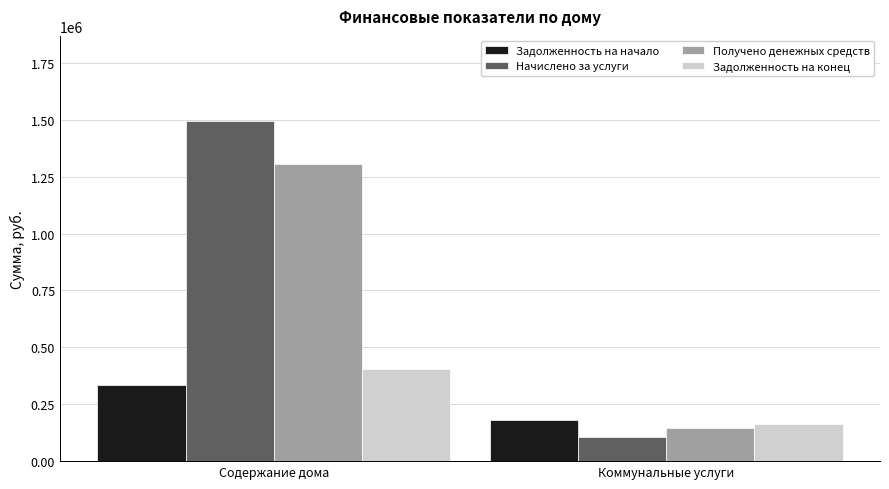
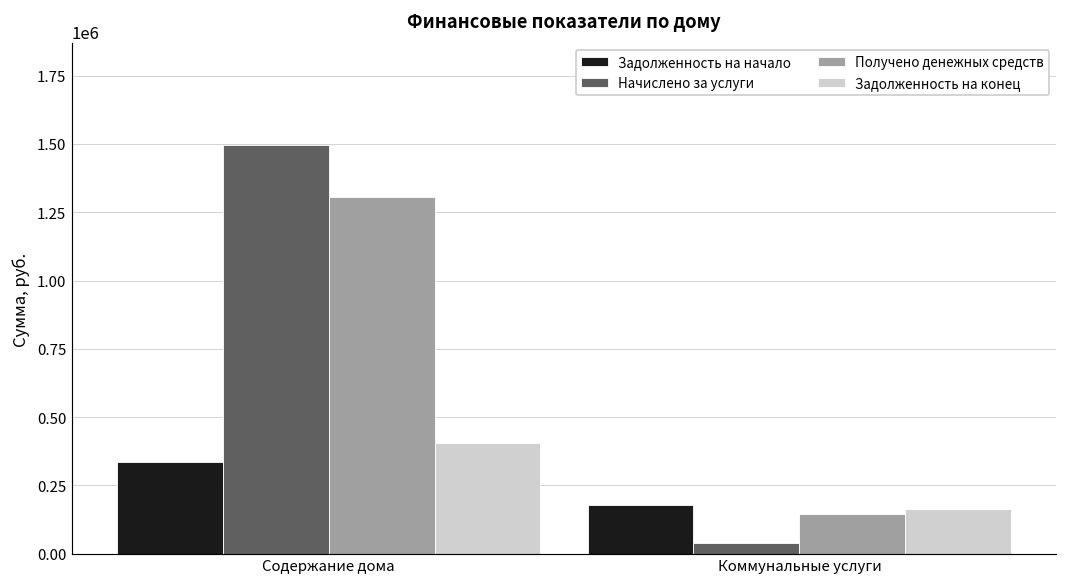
  {
    "Задолженность на начало": {
      "Содержание дома": 340000,
      "Коммунальные услуги": 180000
    },
    "Начислено за услуги": {
      "Содержание дома": 1500000,
-     "Коммунальные услуги": 110000
+     "Коммунальные услуги": 40000
    },
    "Получено денежных средств": {
      "Содержание дома": 1300000,
      "Коммунальные услуги": 150000
    },
    "Задолженность на конец": {
      "Содержание дома": 410000,
      "Коммунальные услуги": 160000
    }
  }
